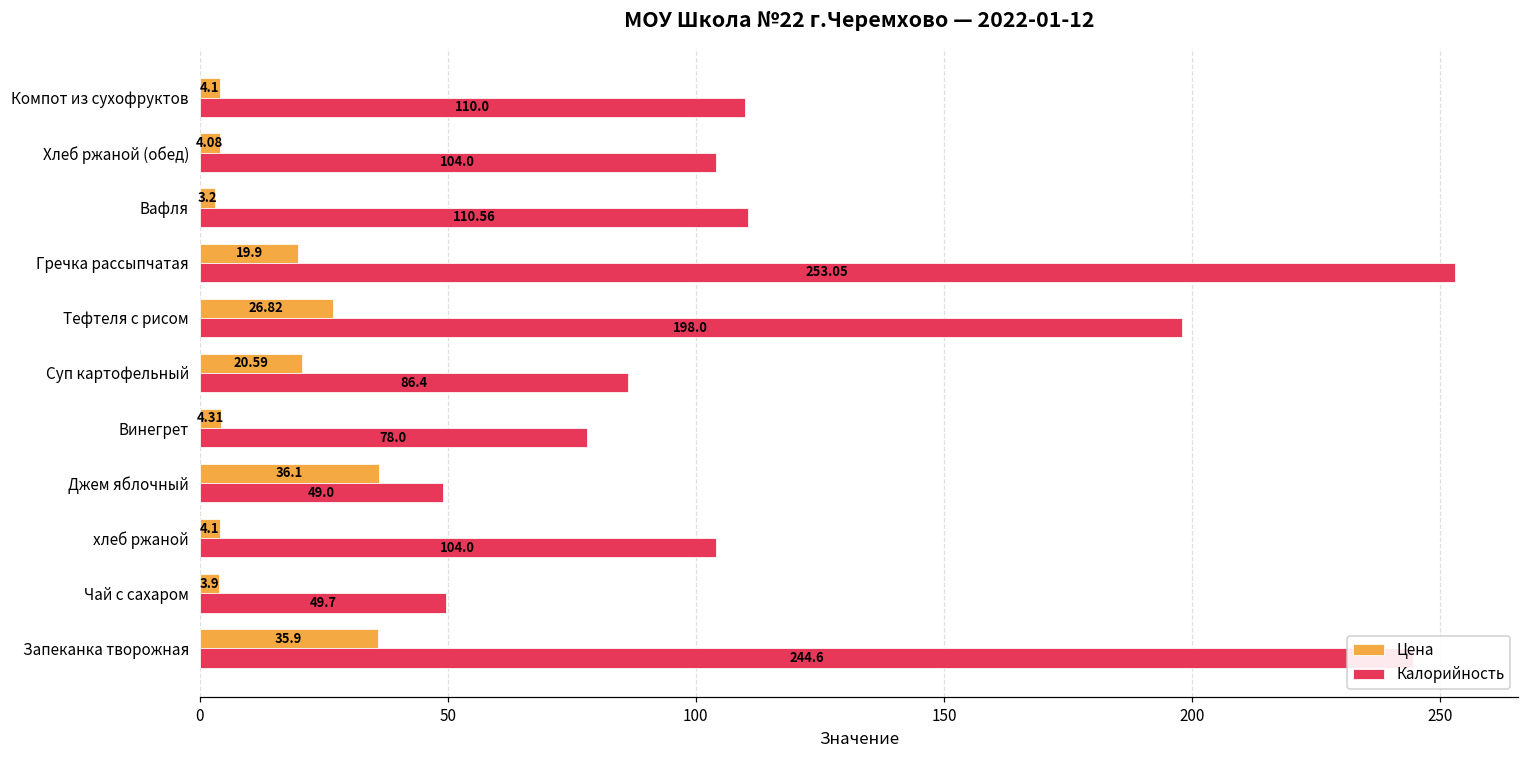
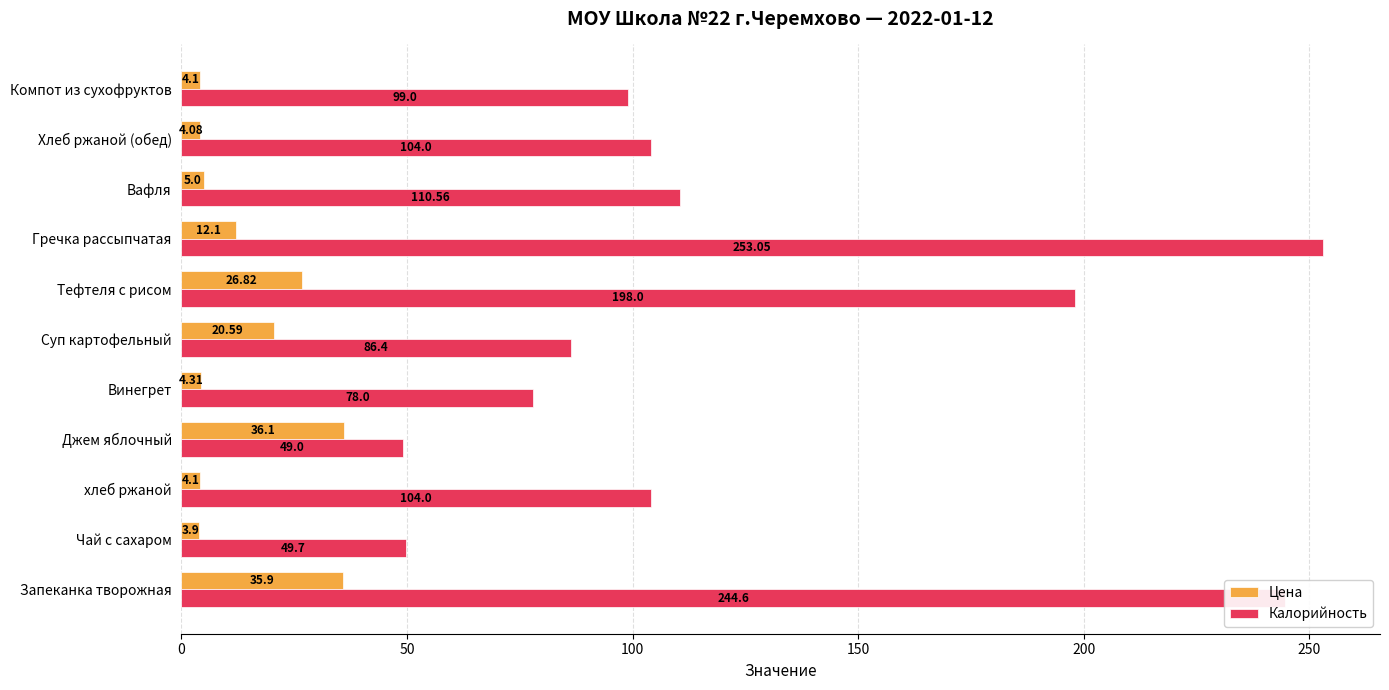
  {
    "Цена": {
      "Компот из сухофруктов": 4.1,
      "Хлеб ржаной (обед)": 4.08,
-     "Вафля": 3.2,
-     "Гречка рассыпчатая": 19.9,
+     "Вафля": 5.0,
+     "Гречка рассыпчатая": 12.1,
      "Тефтеля с рисом": 26.82,
      "Суп картофельный": 20.59,
      "Винегрет": 4.31,
      "Джем яблочный": 36.1,
      "хлеб ржаной": 4.1,
      "Чай с сахаром": 3.9,
      "Запеканка творожная": 35.9
    },
    "Калорийность": {
-     "Компот из сухофруктов": 110.0,
+     "Компот из сухофруктов": 99.0,
      "Хлеб ржаной (обед)": 104.0,
      "Вафля": 110.56,
      "Гречка рассыпчатая": 253.05,
      "Тефтеля с рисом": 198.0,
      "Суп картофельный": 86.4,
      "Винегрет": 78.0,
      "Джем яблочный": 49.0,
      "хлеб ржаной": 104.0,
      "Чай с сахаром": 49.7
    }
  }
